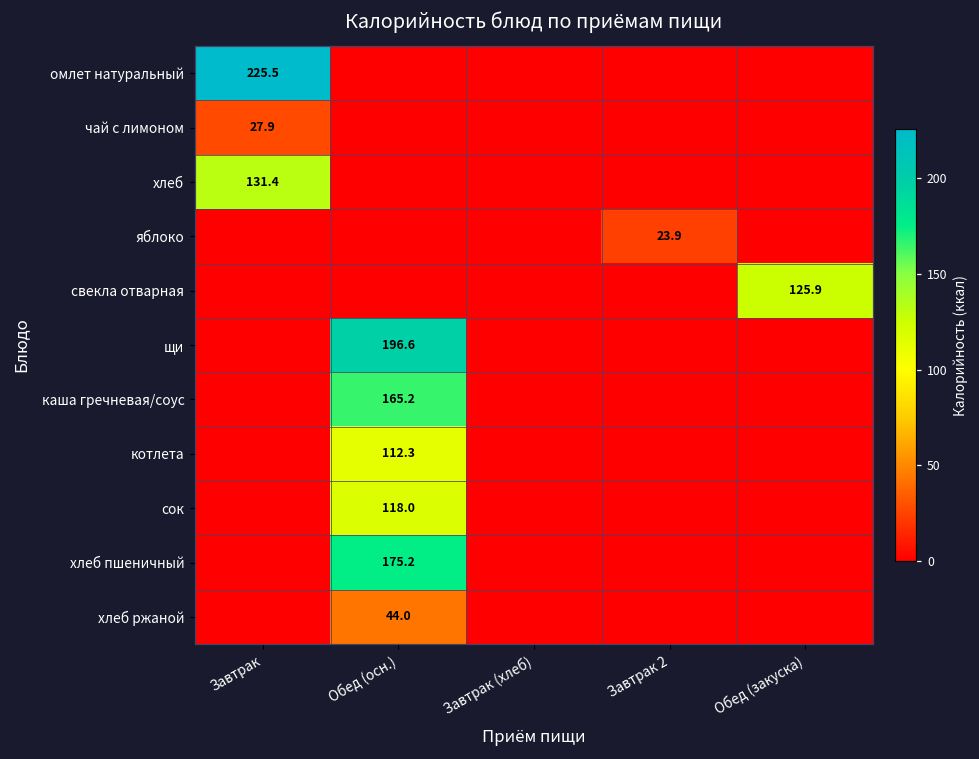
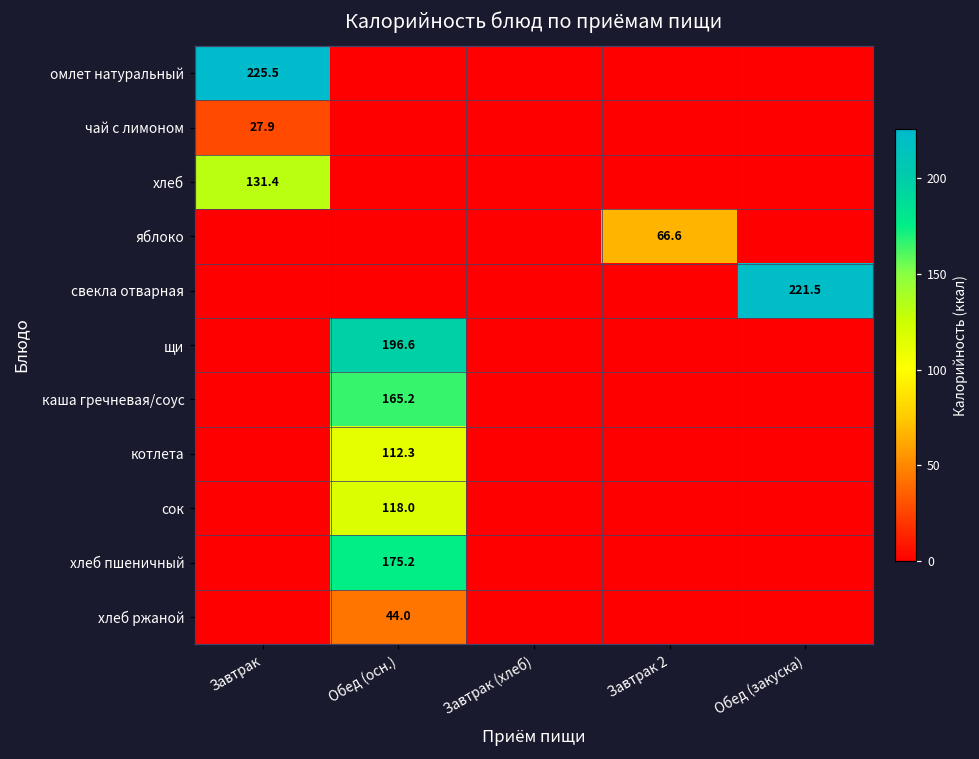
  {
    "омлет натуральный": {
      "Завтрак": 225.5
    },
    "чай с лимоном": {
      "Завтрак": 27.9
    },
    "хлеб": {
      "Завтрак": 131.4
    },
    "яблоко": {
-     "Завтрак 2": 23.9
+     "Завтрак 2": 66.6
    },
    "свекла отварная": {
-     "Обед (закуска)": 125.9
+     "Обед (закуска)": 221.5
    },
    "щи": {
      "Обед (осн.)": 196.6
    },
    "каша гречневая/соус": {
      "Обед (осн.)": 165.2
    },
    "котлета": {
      "Обед (осн.)": 112.3
    },
    "сок": {
      "Обед (осн.)": 118.0
    },
    "хлеб пшеничный": {
      "Обед (осн.)": 175.2
    },
    "хлеб ржаной": {
      "Обед (осн.)": 44.0
    }
  }
